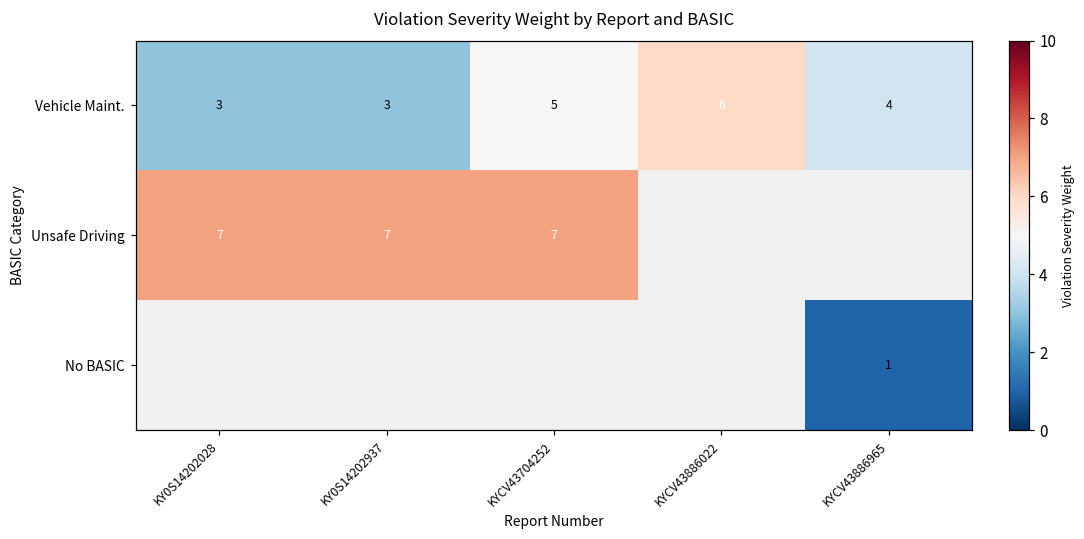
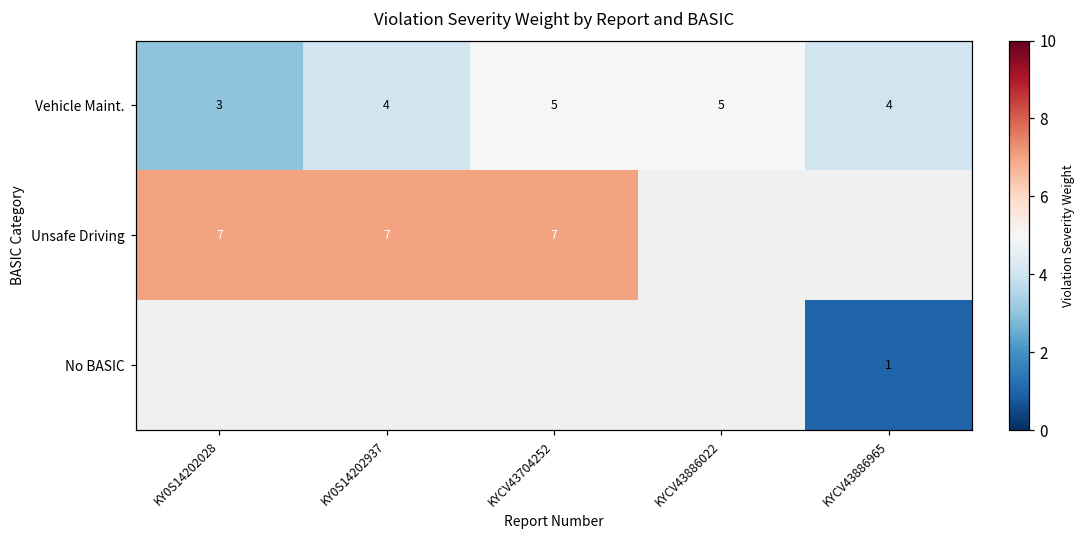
  {
    "Vehicle Maint.": {
      "KY0S14202028": 3,
-     "KY0S14202937": 3,
+     "KY0S14202937": 4,
      "KYCV43704252": 5,
-     "KYCV43886022": 6,
+     "KYCV43886022": 5,
      "KYCV43886965": 4
    },
    "Unsafe Driving": {
      "KY0S14202028": 7,
      "KY0S14202937": 7,
      "KYCV43704252": 7
    },
    "No BASIC": {
      "KYCV43886965": 1
    }
  }
